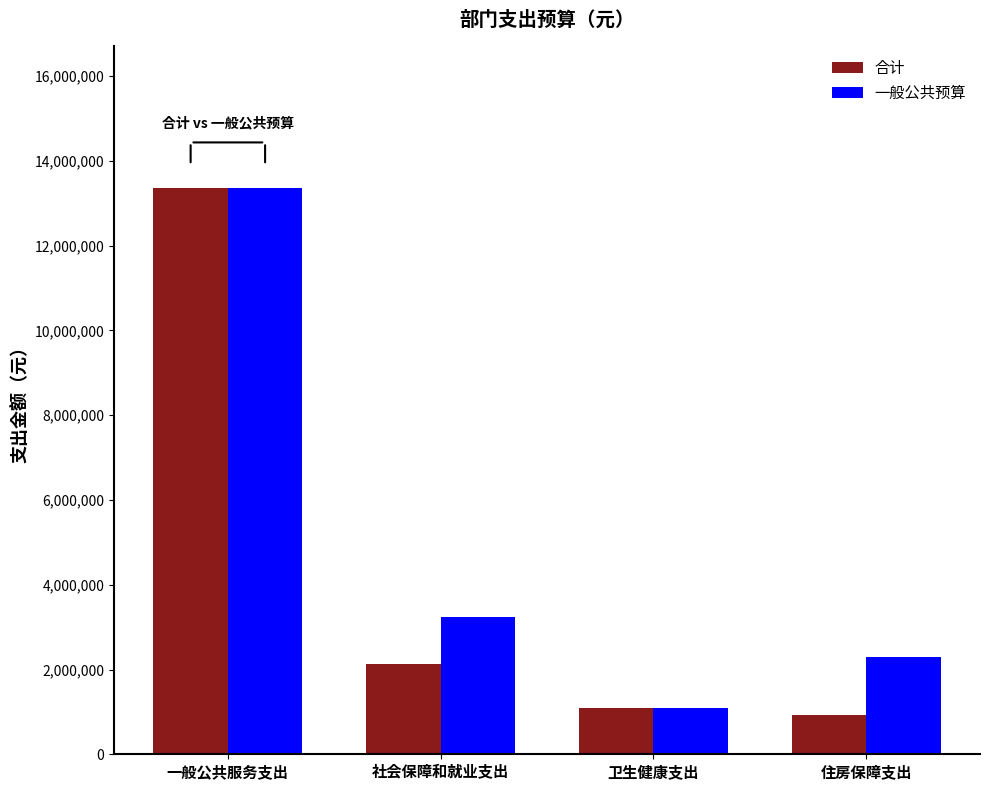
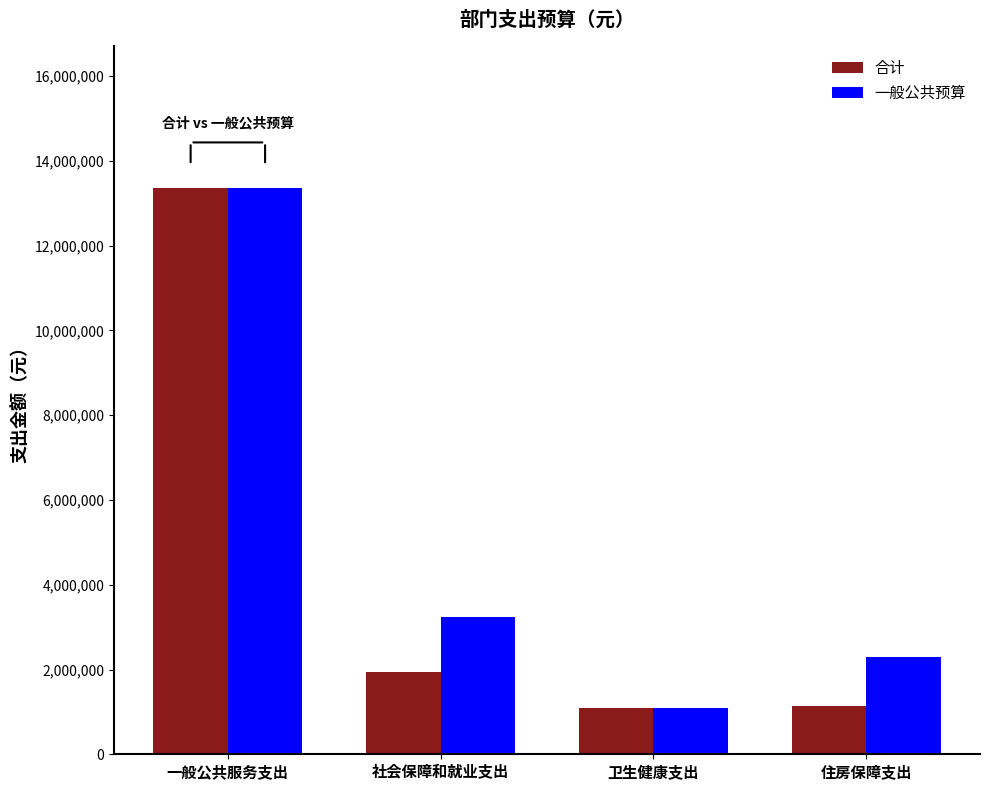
  {
    "合计": {
      "一般公共服务支出": "13,400,000",
-     "社会保障和就业支出": "2,100,000",
+     "社会保障和就业支出": "1,900,000",
      "卫生健康支出": "1,100,000",
-     "住房保障支出": "900,000"
+     "住房保障支出": "1,100,000"
    },
    "一般公共预算": {
      "一般公共服务支出": "13,400,000",
      "社会保障和就业支出": "3,200,000",
      "卫生健康支出": "1,100,000",
      "住房保障支出": "2,300,000"
    }
  }
